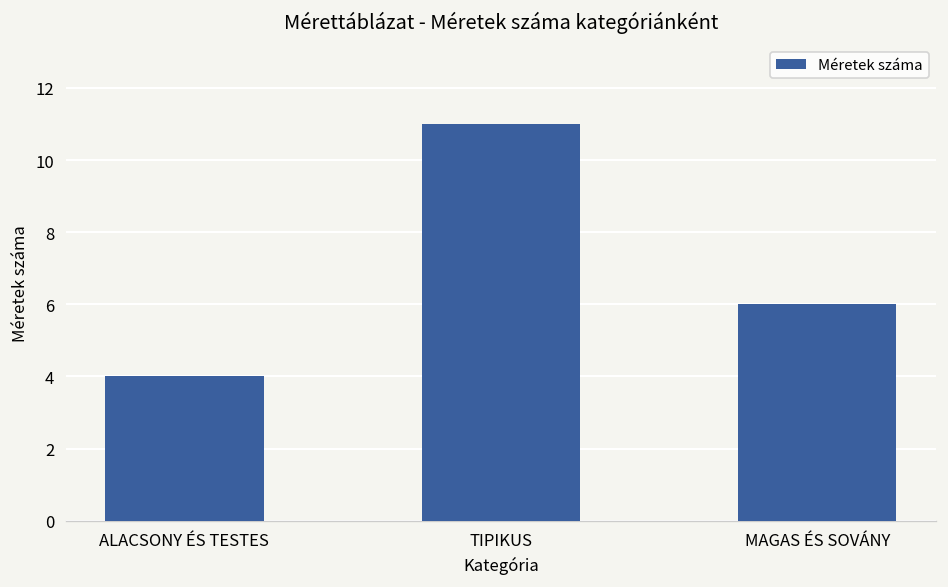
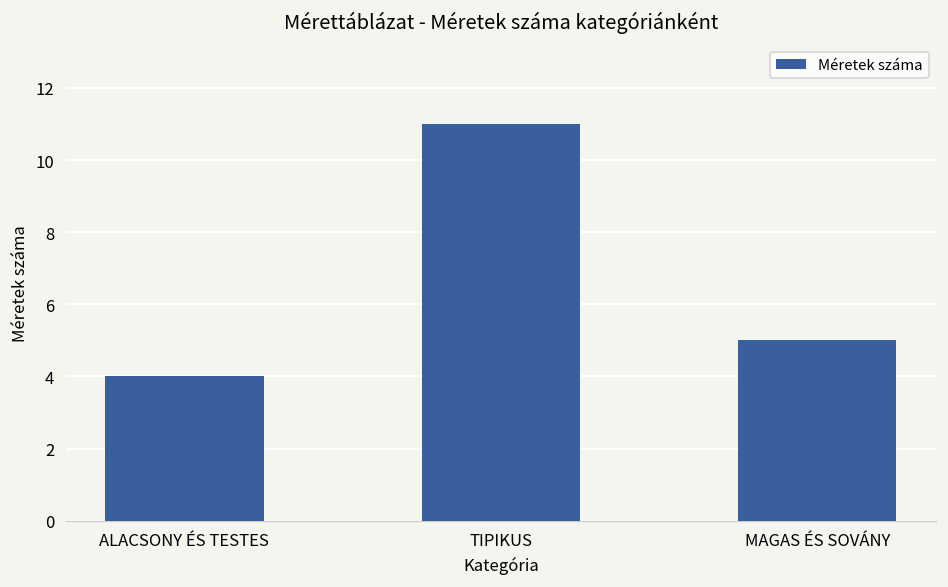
  {
    "ALACSONY ÉS TESTES": 4,
    "TIPIKUS": 11,
-   "MAGAS ÉS SOVÁNY": 6
+   "MAGAS ÉS SOVÁNY": 5
  }
